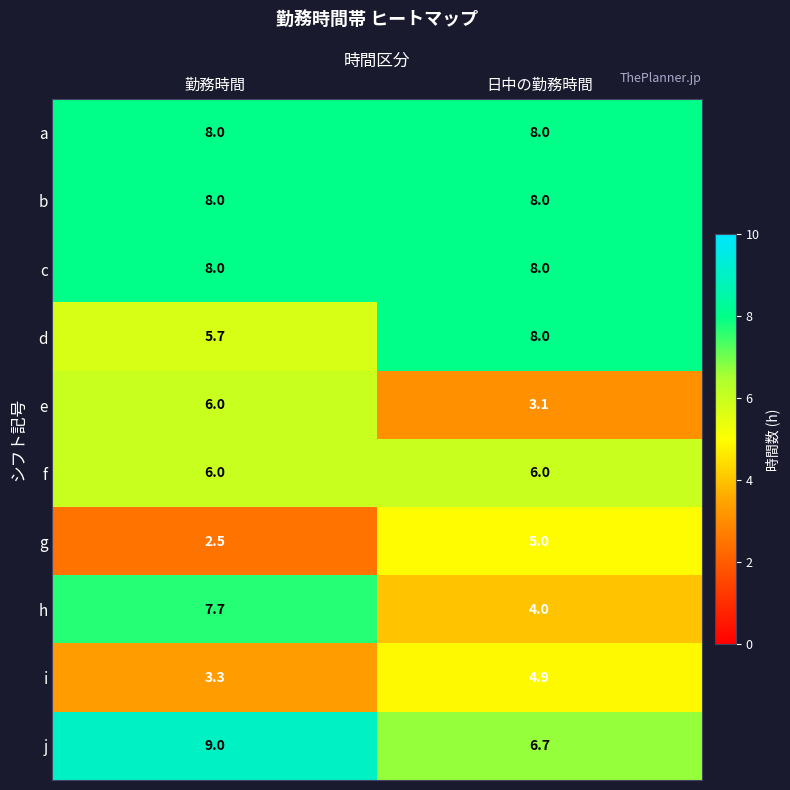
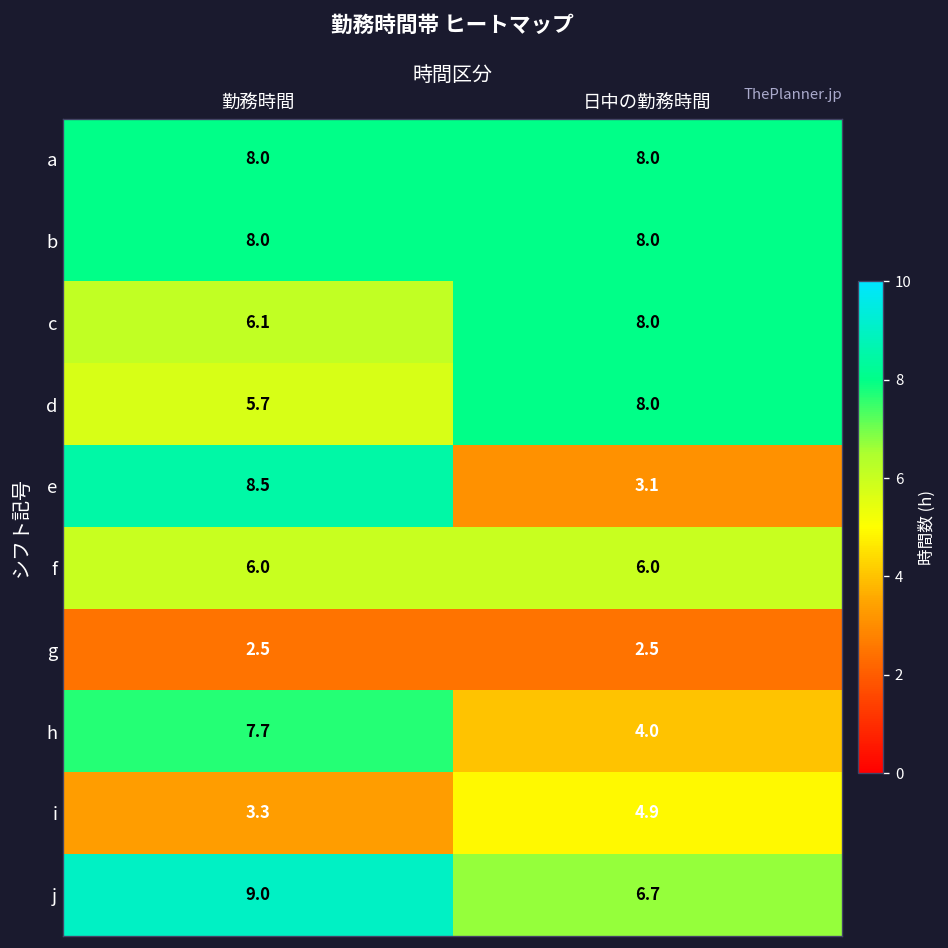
  {
    "a": {
      "勤務時間": 8.0,
      "日中の勤務時間": 8.0
    },
    "b": {
      "勤務時間": 8.0,
      "日中の勤務時間": 8.0
    },
    "c": {
-     "勤務時間": 8.0,
+     "勤務時間": 6.1,
      "日中の勤務時間": 8.0
    },
    "d": {
      "勤務時間": 5.7,
      "日中の勤務時間": 8.0
    },
    "e": {
-     "勤務時間": 6.0,
+     "勤務時間": 8.5,
      "日中の勤務時間": 3.1
    },
    "f": {
      "勤務時間": 6.0,
      "日中の勤務時間": 6.0
    },
    "g": {
      "勤務時間": 2.5,
-     "日中の勤務時間": 5.0
+     "日中の勤務時間": 2.5
    },
    "h": {
      "勤務時間": 7.7,
      "日中の勤務時間": 4.0
    },
    "i": {
      "勤務時間": 3.3,
      "日中の勤務時間": 4.9
    },
    "j": {
      "勤務時間": 9.0,
      "日中の勤務時間": 6.7
    }
  }
